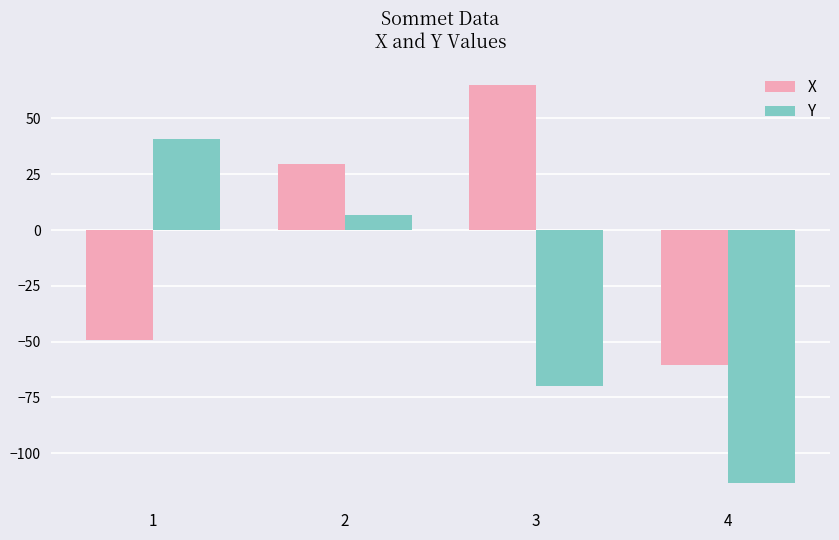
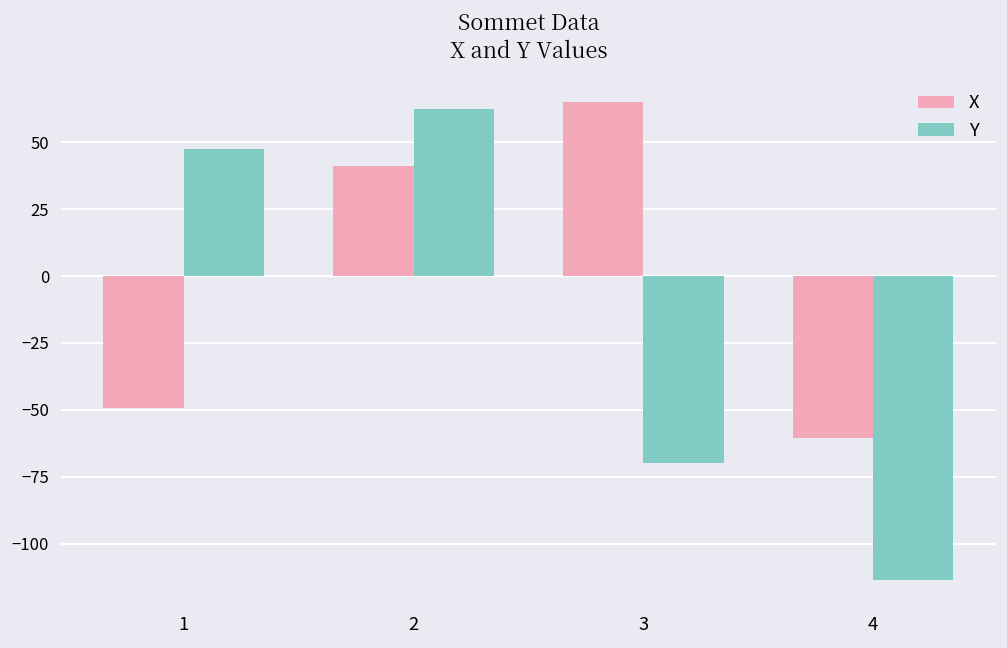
  {
    "X": {
      "1": -49,
-     "2": 30,
+     "2": 41,
      "3": 65,
      "4": -61
    },
    "Y": {
-     "1": 41,
-     "2": 7,
+     "1": 48,
+     "2": 62,
      "3": -70,
      "4": -114
    }
  }
